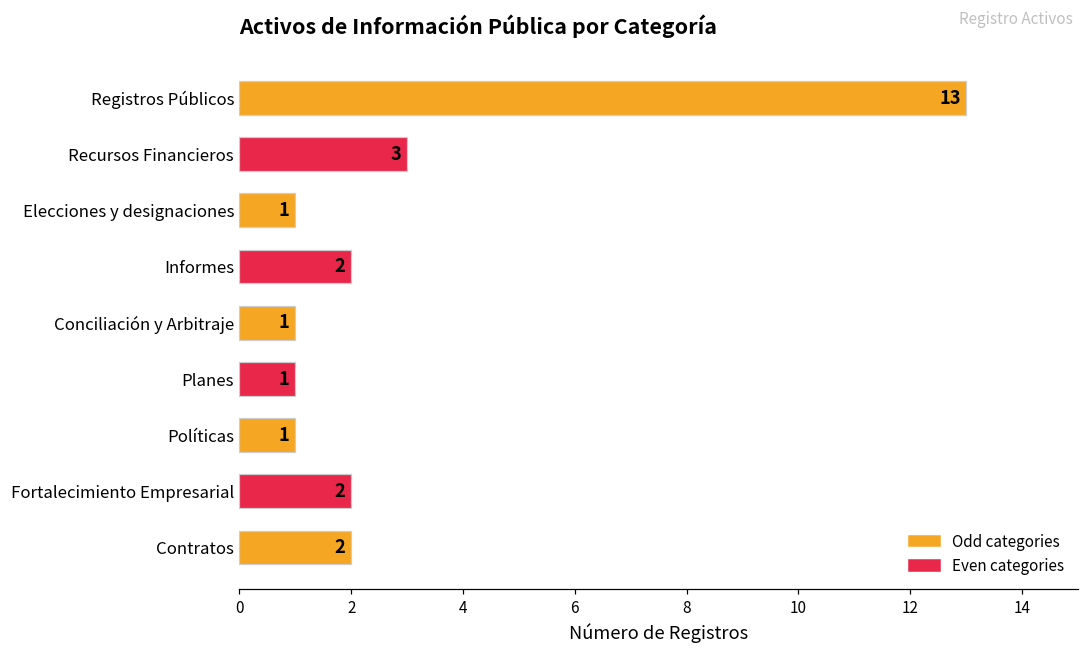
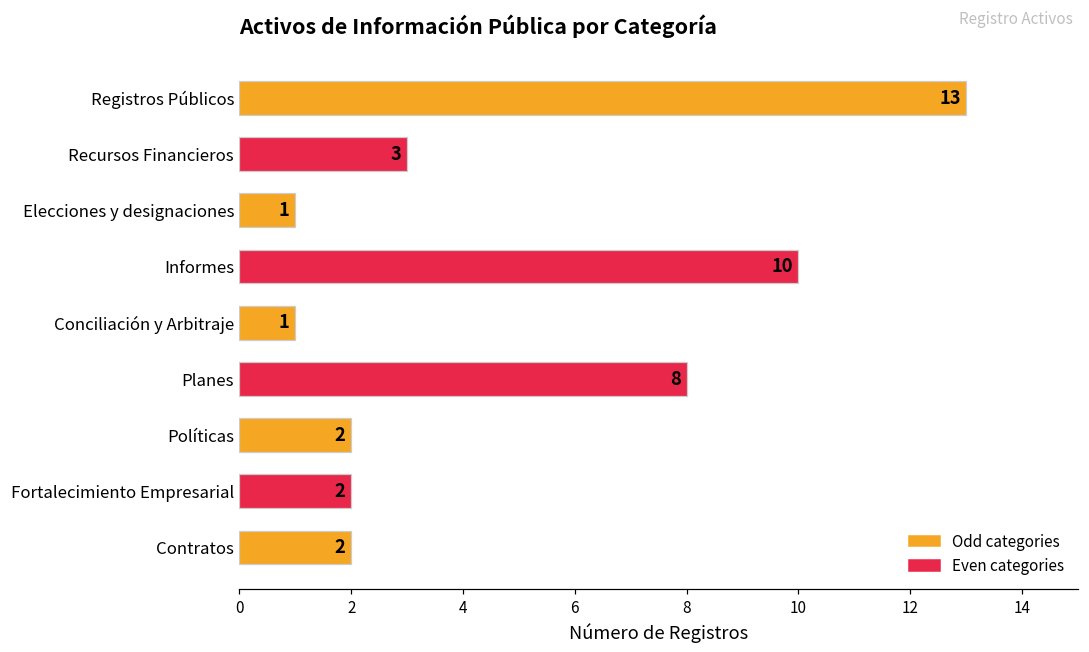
  {
    "Registros Públicos": 13,
    "Recursos Financieros": 3,
    "Elecciones y designaciones": 1,
-   "Informes": 2,
+   "Informes": 10,
    "Conciliación y Arbitraje": 1,
-   "Planes": 1,
-   "Políticas": 1,
+   "Planes": 8,
+   "Políticas": 2,
    "Fortalecimiento Empresarial": 2,
    "Contratos": 2
  }
